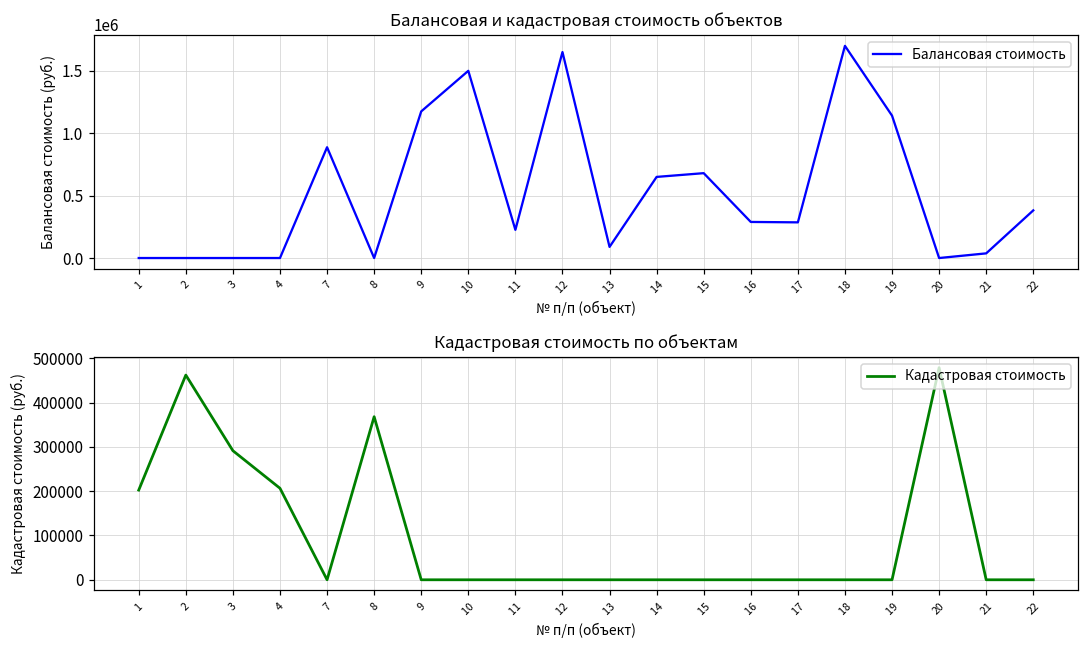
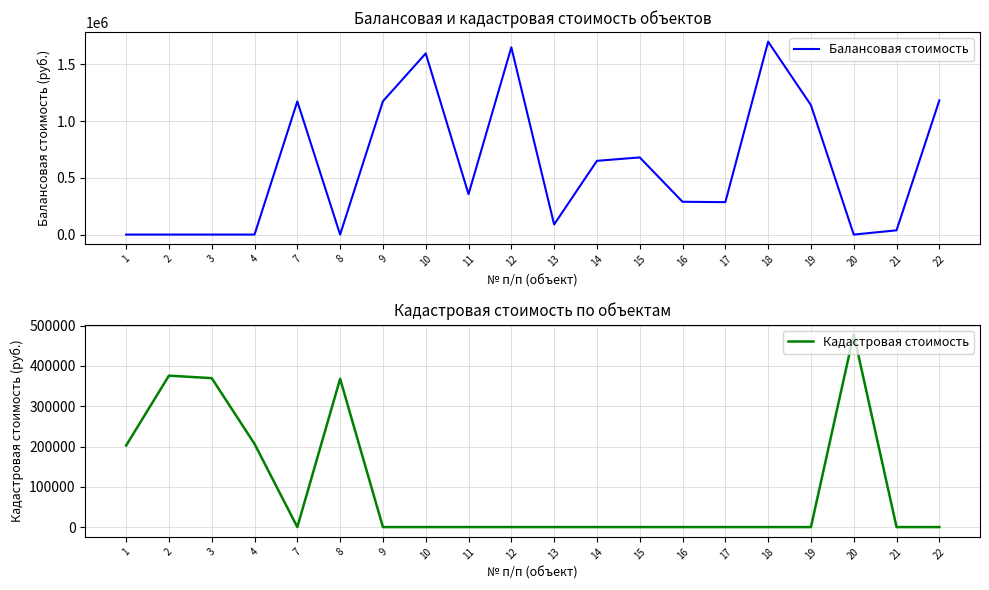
  {
    "Балансовая и кадастровая стоимость объектов": {
      "1": 0,
      "2": 0,
      "3": 0,
      "4": 0,
-     "7": 890000,
+     "7": 1170000,
      "8": 0,
      "9": 1170000,
-     "10": 1500000,
-     "11": 230000,
+     "10": 1600000,
+     "11": 360000,
      "12": 1650000,
      "13": 90000,
      "14": 650000,
      "15": 680000,
      "16": 290000,
      "17": 290000,
      "18": 1700000,
      "19": 1140000,
      "20": 0,
      "21": 40000,
-     "22": 380000
+     "22": 1180000
    },
    "Кадастровая стоимость по объектам": {
      "1": 200000,
-     "2": 460000,
-     "3": 290000,
+     "2": 380000,
+     "3": 370000,
      "4": 210000,
      "7": 0,
      "8": 370000,
      "9": 0,
      "10": 0,
      "11": 0,
      "12": 0,
      "13": 0,
      "14": 0,
      "15": 0,
      "16": 0,
      "17": 0,
      "18": 0,
      "19": 0,
      "21": 0,
      "22": 0
    }
  }
